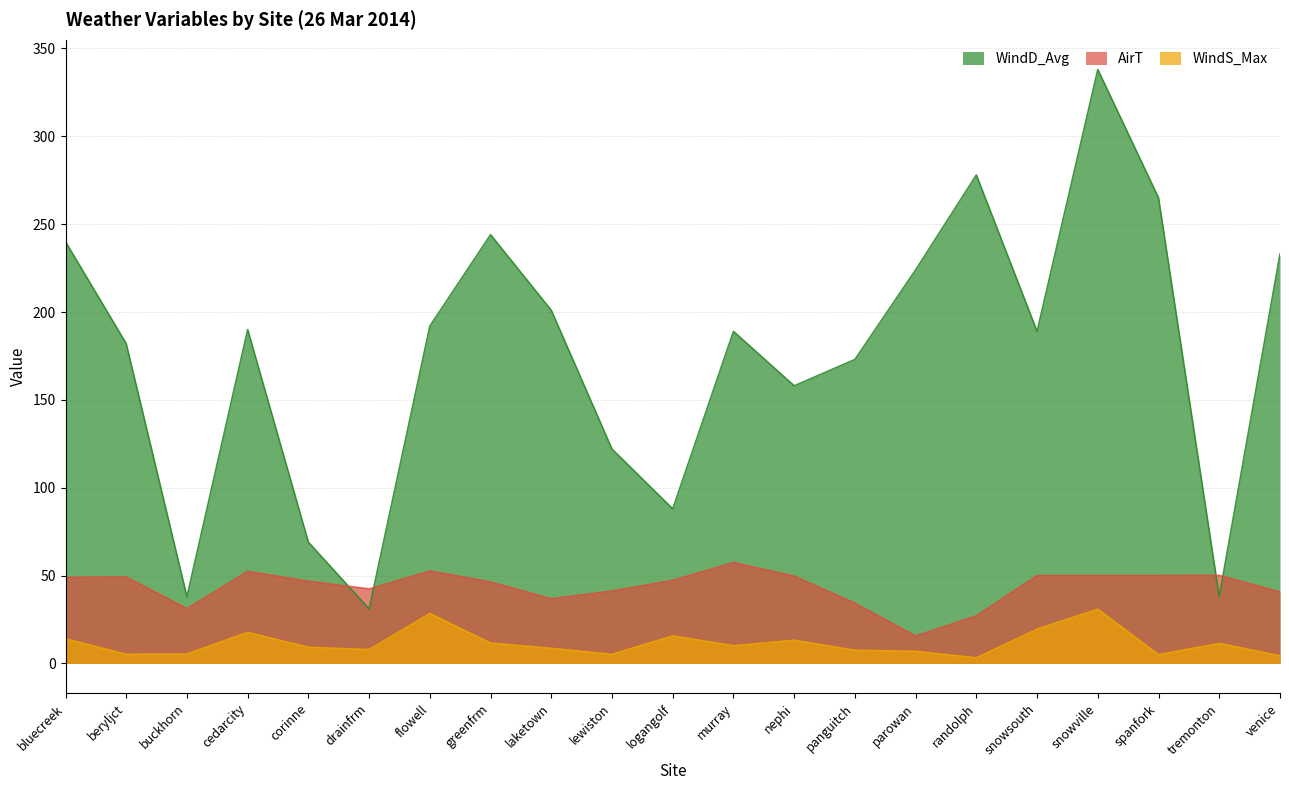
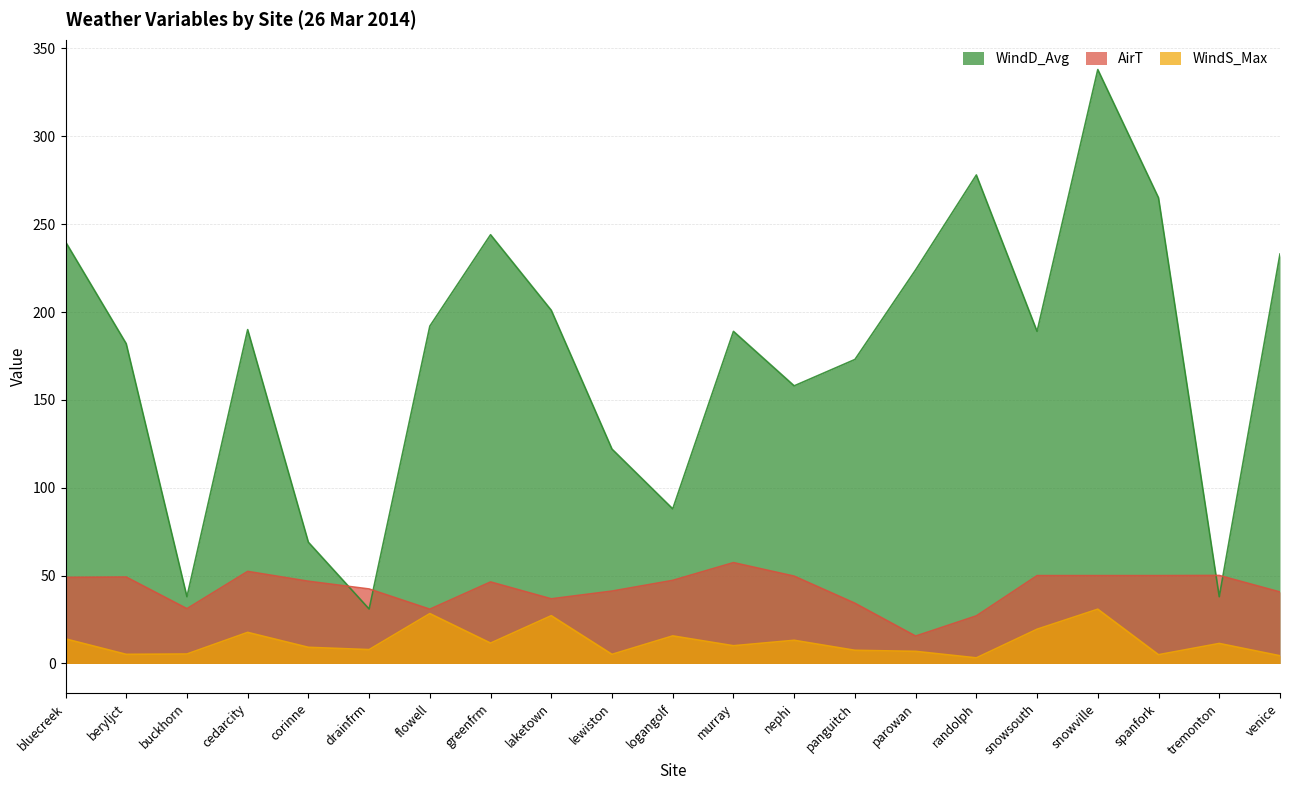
  {
    "WindD_Avg": {
      "bluecreek": 240,
      "beryljct": 182,
      "buckhorn": 38,
      "cedarcity": 190,
      "corinne": 69,
      "drainfrm": 31,
      "flowell": 192,
      "greenfrm": 244,
      "laketown": 201,
      "lewiston": 122,
      "logangolf": 88,
      "murray": 189,
      "nephi": 158,
      "panguitch": 173,
      "parowan": 224,
      "randolph": 278,
      "snowsouth": 189,
      "snowville": 338,
      "spanfork": 265,
      "tremonton": 38,
      "venice": 233
    },
    "AirT": {
      "bluecreek": 49,
      "beryljct": 49,
      "buckhorn": 31,
      "cedarcity": 52,
      "corinne": 47,
      "drainfrm": 42,
-     "flowell": 53,
+     "flowell": 31,
      "greenfrm": 46,
      "laketown": 37,
      "lewiston": 41,
      "logangolf": 47,
      "murray": 57,
      "nephi": 50,
      "panguitch": 34,
      "parowan": 16,
      "randolph": 27,
      "snowsouth": 50,
      "snowville": 50,
      "spanfork": 50,
      "tremonton": 50,
      "venice": 41
    },
    "WindS_Max": {
      "bluecreek": 14,
      "beryljct": 5,
      "buckhorn": 5,
      "cedarcity": 18,
      "corinne": 9,
      "drainfrm": 8,
      "flowell": 28,
      "greenfrm": 12,
-     "laketown": 9,
+     "laketown": 27,
      "lewiston": 5,
      "logangolf": 16,
      "murray": 10,
      "nephi": 13,
      "panguitch": 8,
      "parowan": 7,
      "randolph": 3,
      "snowsouth": 20,
      "snowville": 31,
      "spanfork": 5,
      "tremonton": 11,
      "venice": 4
    }
  }
